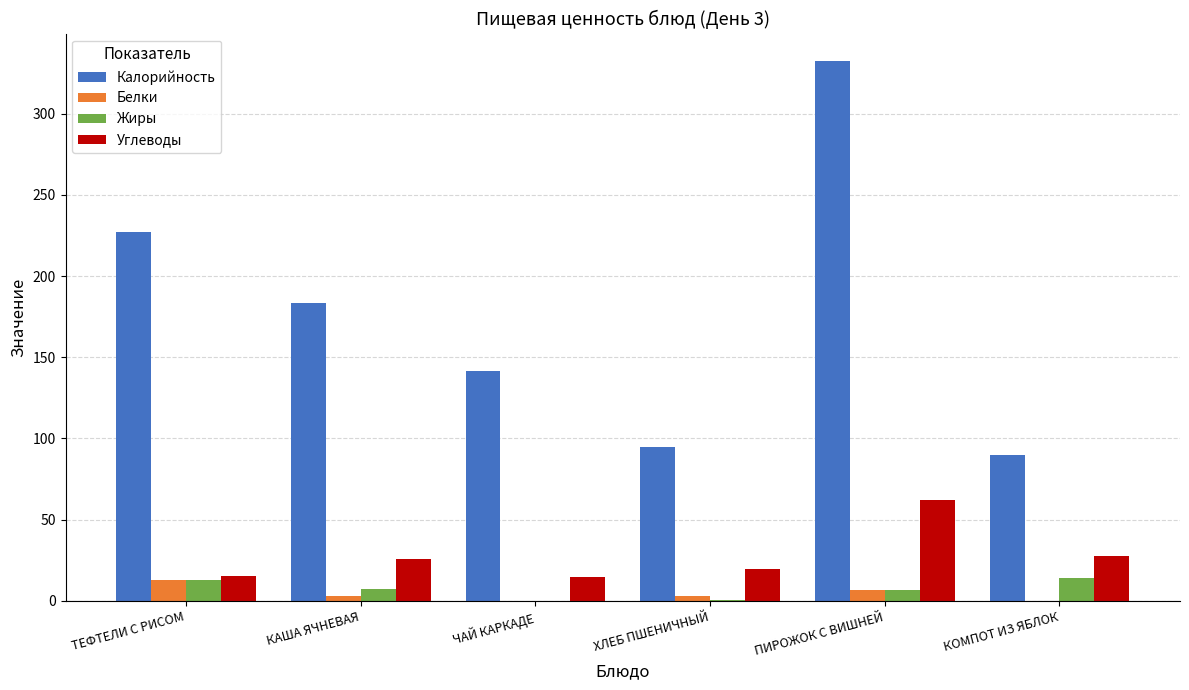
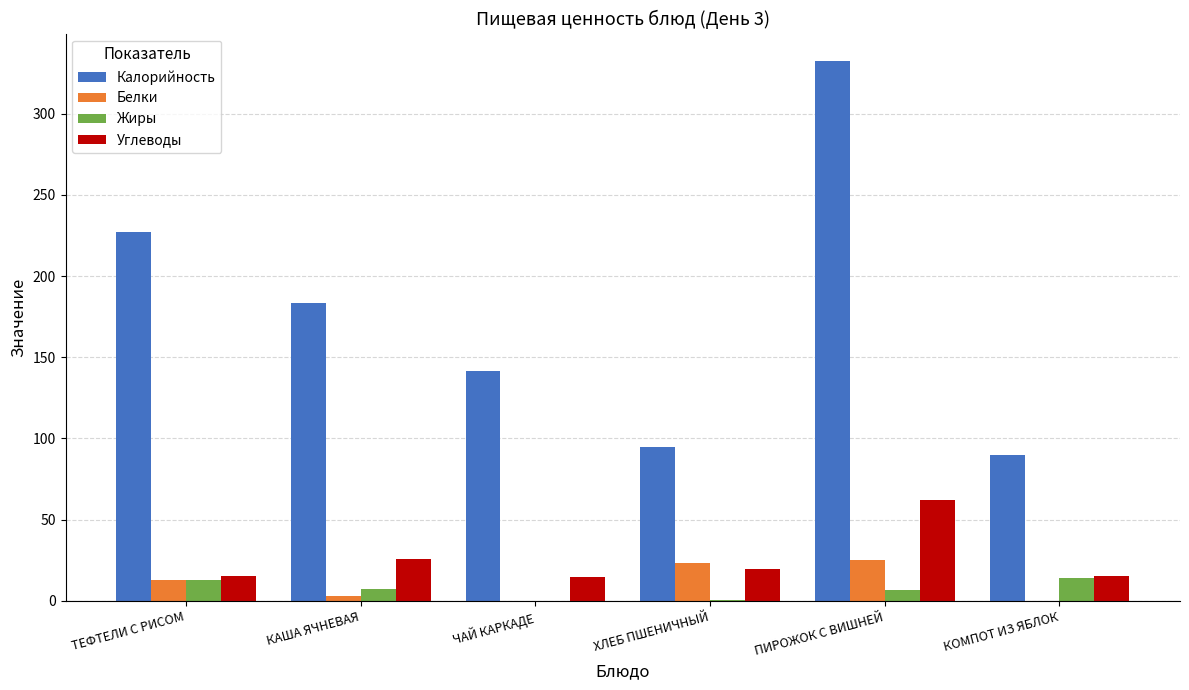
  {
    "Калорийность": {
      "ТЕФТЕЛИ С РИСОМ": 227,
      "КАША ЯЧНЕВАЯ": 184,
      "ЧАЙ КАРКАДЕ": 141,
      "ХЛЕБ ПШЕНИЧНЫЙ": 95,
      "ПИРОЖОК С ВИШНЕЙ": 333,
      "КОМПОТ ИЗ ЯБЛОК": 90
    },
    "Белки": {
      "ТЕФТЕЛИ С РИСОМ": 13,
      "КАША ЯЧНЕВАЯ": 3,
-     "ХЛЕБ ПШЕНИЧНЫЙ": 3,
-     "ПИРОЖОК С ВИШНЕЙ": 6
+     "ХЛЕБ ПШЕНИЧНЫЙ": 23,
+     "ПИРОЖОК С ВИШНЕЙ": 25
    },
    "Жиры": {
      "ТЕФТЕЛИ С РИСОМ": 13,
      "КАША ЯЧНЕВАЯ": 7,
      "ЧАЙ КАРКАДЕ": 0,
      "ПИРОЖОК С ВИШНЕЙ": 6,
      "КОМПОТ ИЗ ЯБЛОК": 14
    },
    "Углеводы": {
      "ТЕФТЕЛИ С РИСОМ": 16,
      "КАША ЯЧНЕВАЯ": 26,
      "ЧАЙ КАРКАДЕ": 15,
      "ХЛЕБ ПШЕНИЧНЫЙ": 19,
      "ПИРОЖОК С ВИШНЕЙ": 62,
-     "КОМПОТ ИЗ ЯБЛОК": 28
+     "КОМПОТ ИЗ ЯБЛОК": 15
    }
  }
